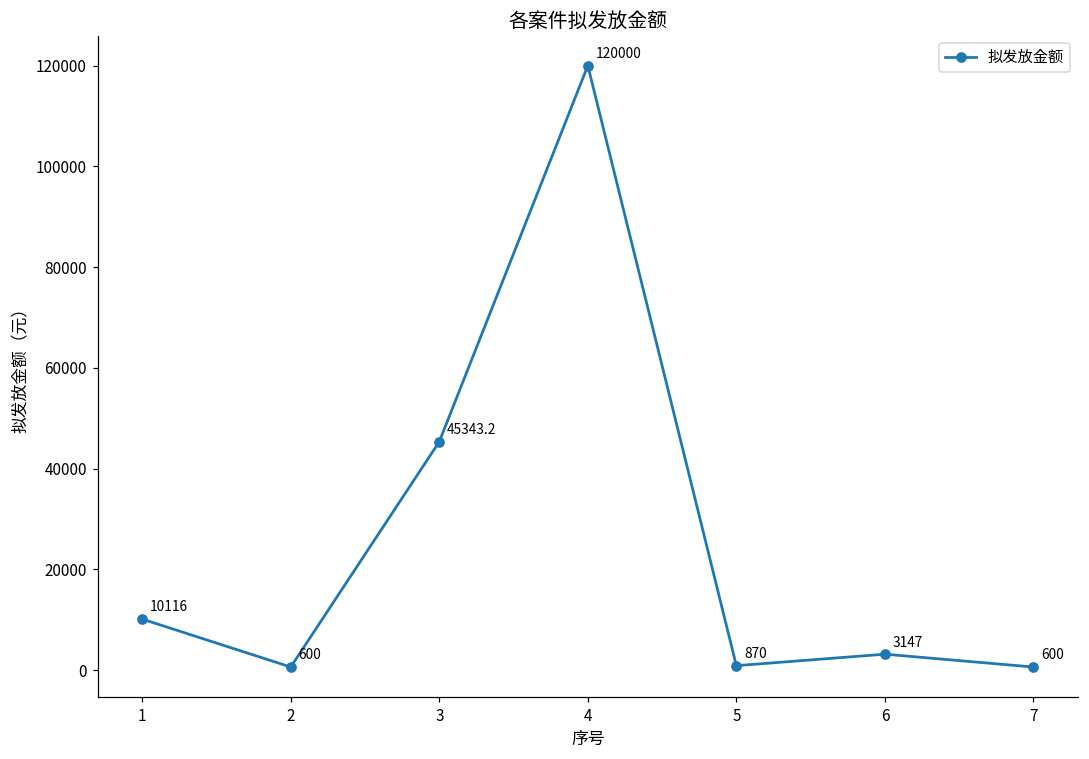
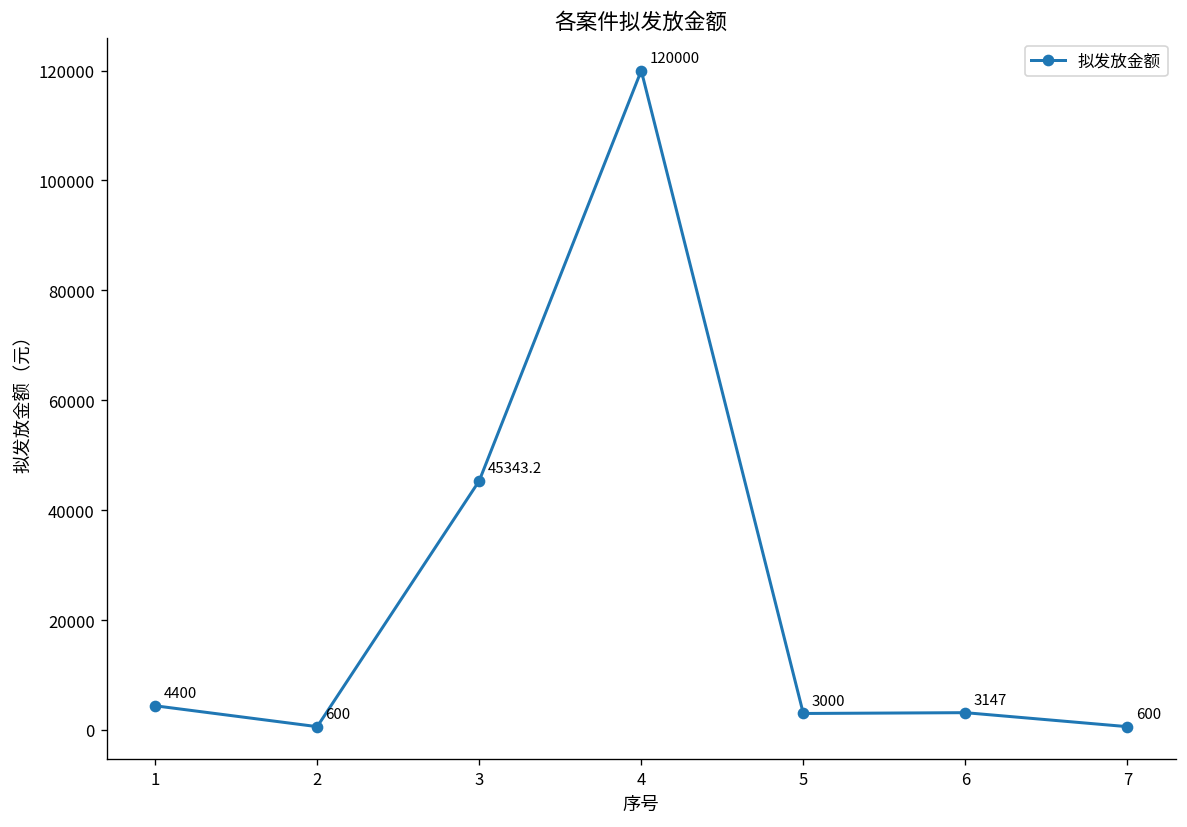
  {
-   "1": 10116,
+   "1": 4400,
    "2": 600,
    "3": 45343.2,
    "4": 120000,
-   "5": 870,
+   "5": 3000,
    "6": 3147,
    "7": 600
  }
